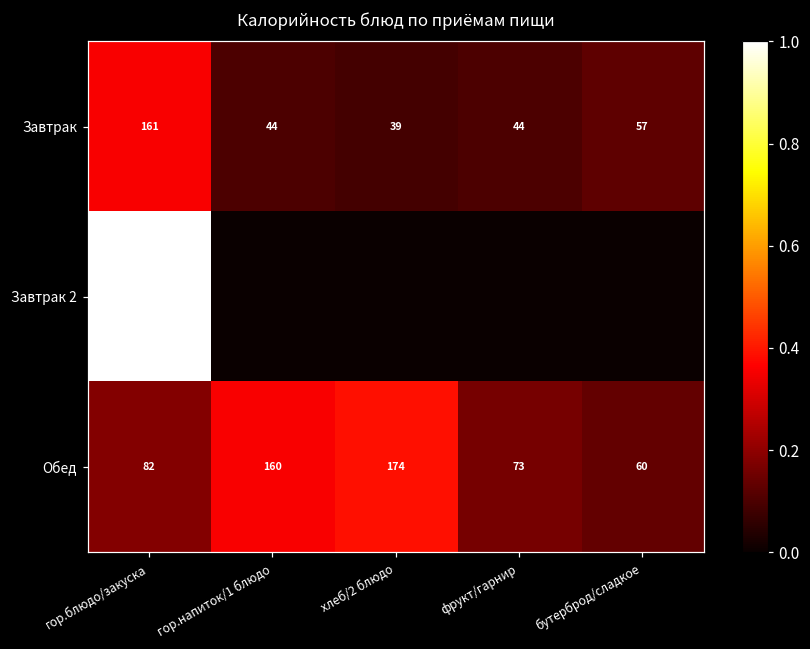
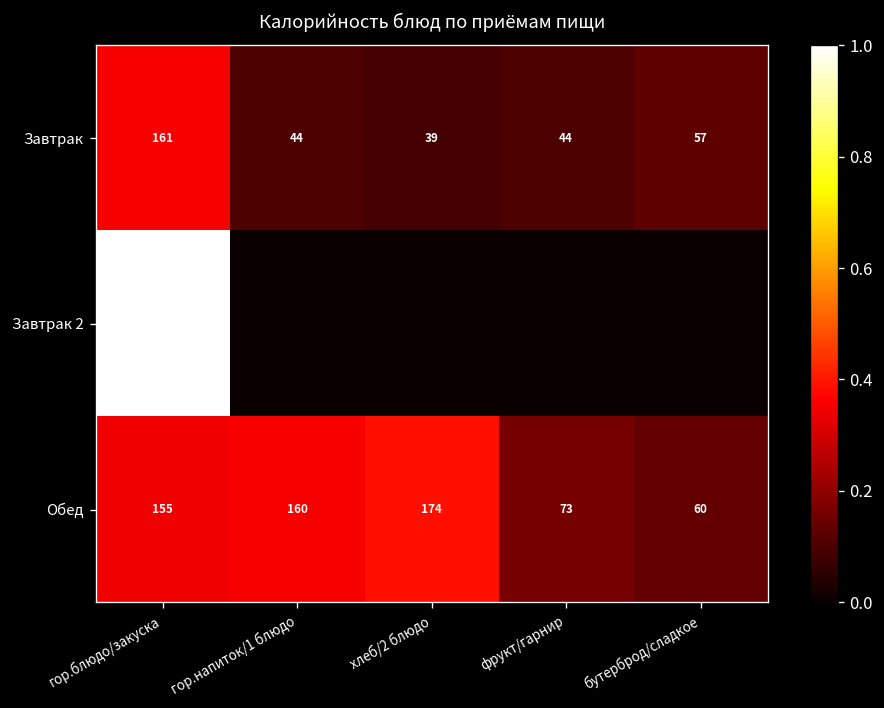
  {
    "Завтрак": {
      "гор.блюдо/закуска": 161,
      "гор.напиток/1 блюдо": 44,
      "хлеб/2 блюдо": 39,
      "фрукт/гарнир": 44,
      "бутерброд/сладкое": 57
    },
    "Обед": {
-     "гор.блюдо/закуска": 82,
+     "гор.блюдо/закуска": 155,
      "гор.напиток/1 блюдо": 160,
      "хлеб/2 блюдо": 174,
      "фрукт/гарнир": 73,
      "бутерброд/сладкое": 60
    }
  }
